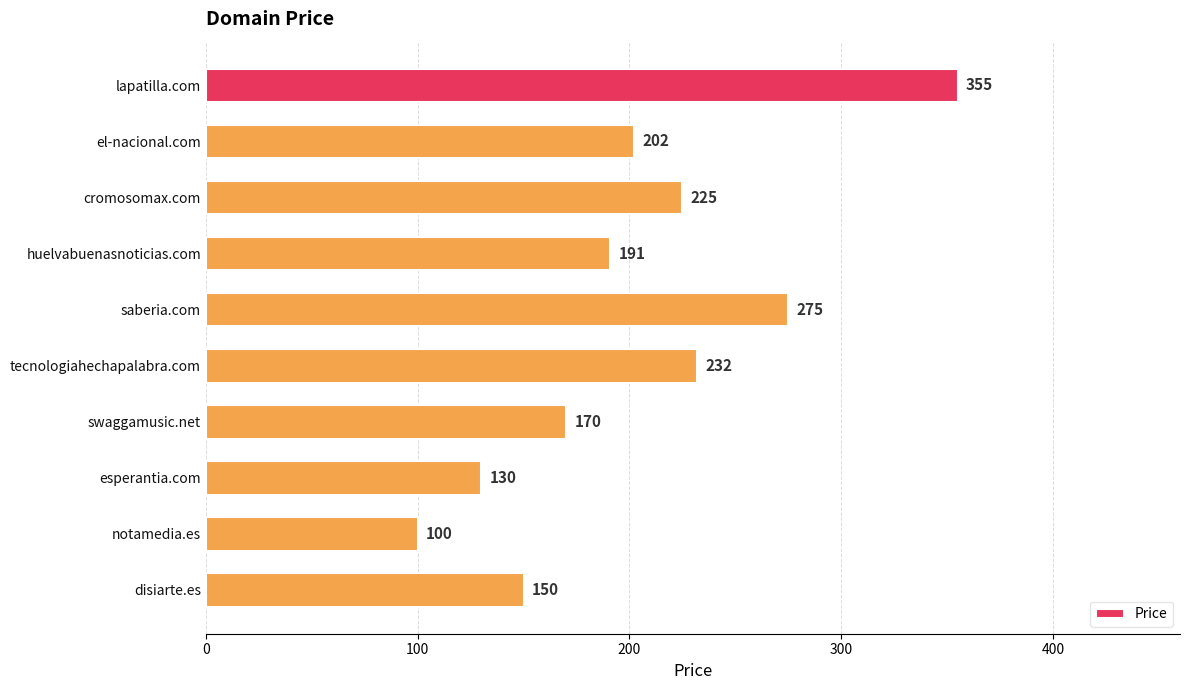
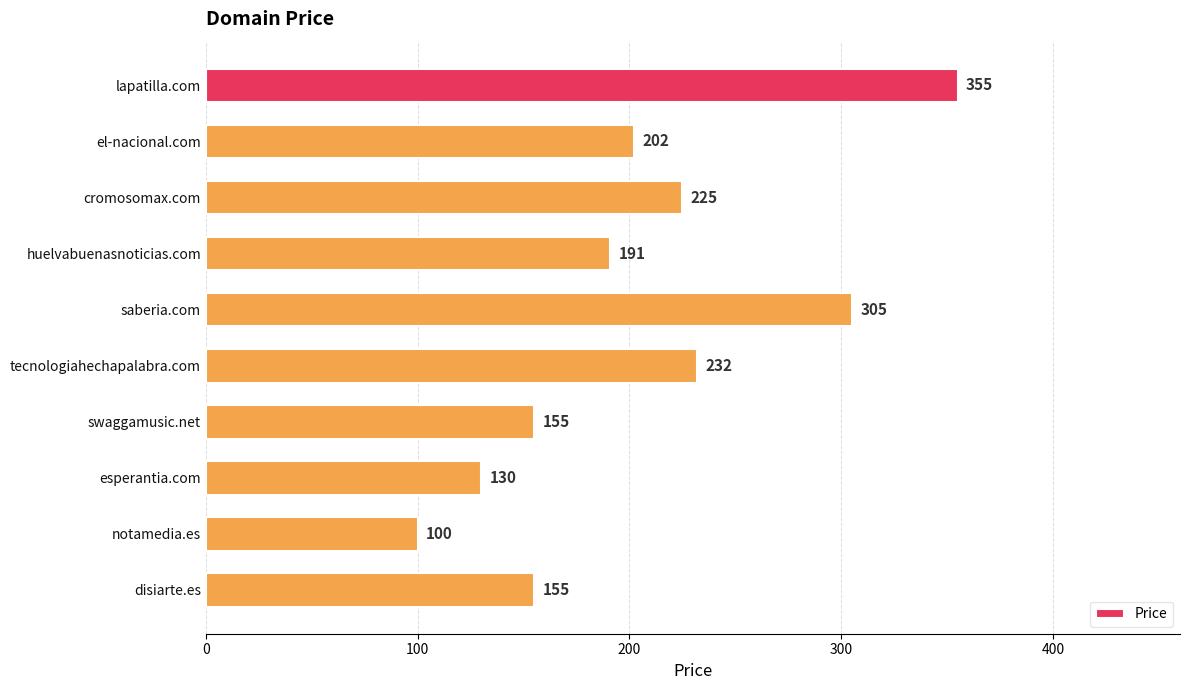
  {
    "lapatilla.com": 355,
    "el-nacional.com": 202,
    "cromosomax.com": 225,
    "huelvabuenasnoticias.com": 191,
-   "saberia.com": 275,
+   "saberia.com": 305,
    "tecnologiahechapalabra.com": 232,
-   "swaggamusic.net": 170,
+   "swaggamusic.net": 155,
    "esperantia.com": 130,
    "notamedia.es": 100,
-   "disiarte.es": 150
+   "disiarte.es": 155
  }
